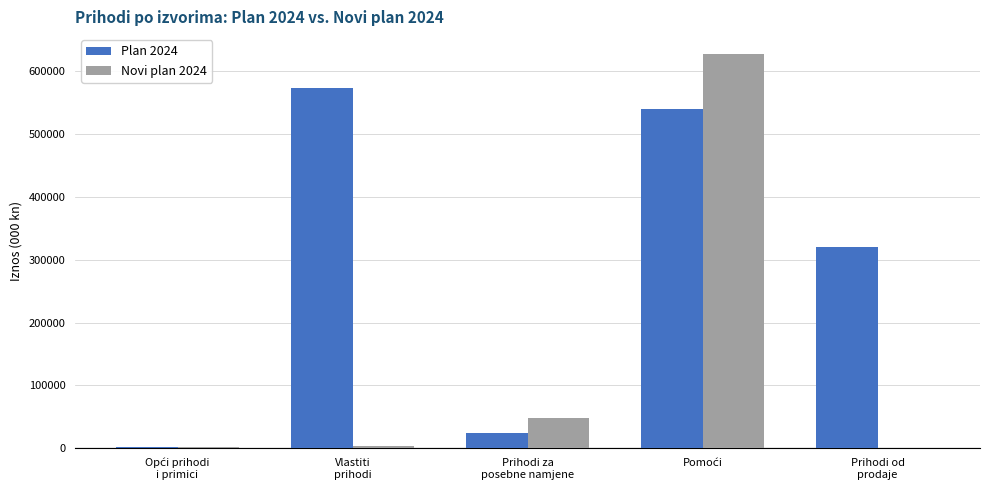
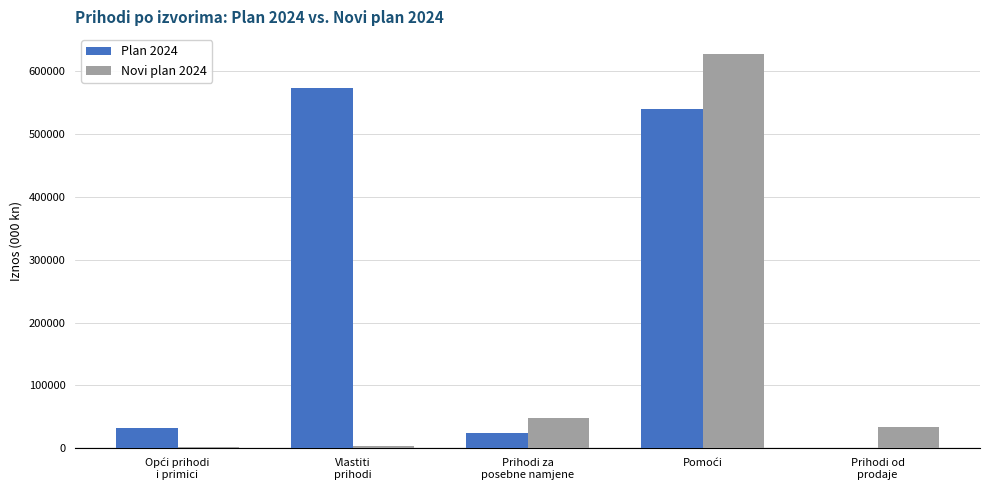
  {
    "Plan 2024": {
-     "Opći prihodi i primici": 0,
+     "Opći prihodi i primici": 30000,
      "Vlastiti prihodi": 570000,
      "Prihodi za posebne namjene": 20000,
      "Pomoći": 540000,
-     "Prihodi od prodaje": 320000
+     "Prihodi od prodaje": 0
    },
    "Novi plan 2024": {
      "Prihodi za posebne namjene": 50000,
      "Pomoći": 630000,
-     "Prihodi od prodaje": 0
+     "Prihodi od prodaje": 30000
    }
  }
